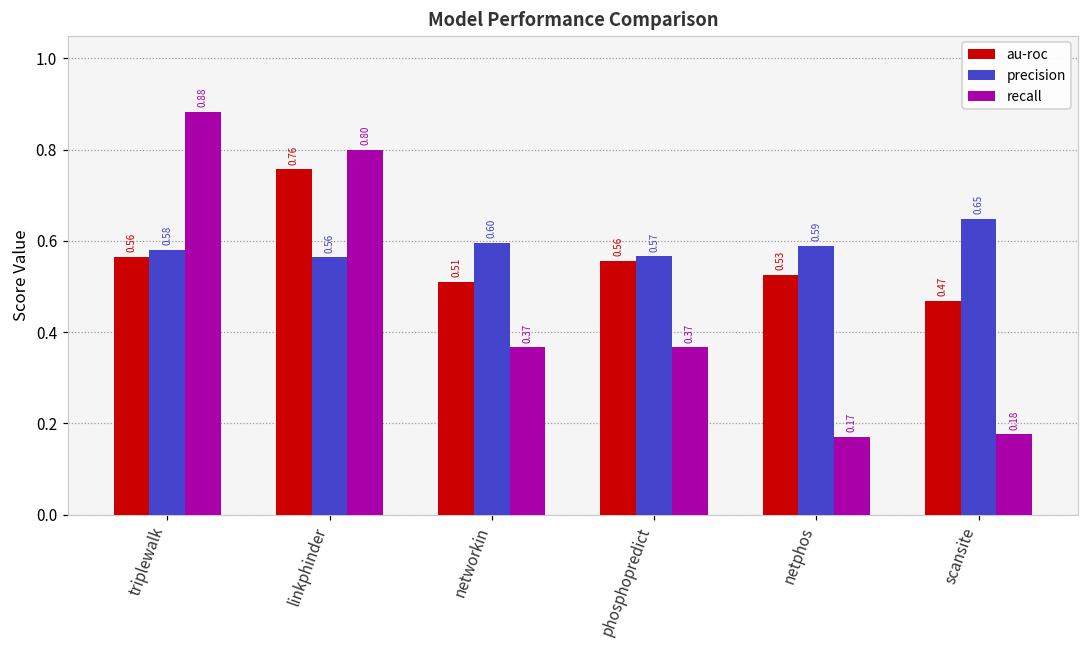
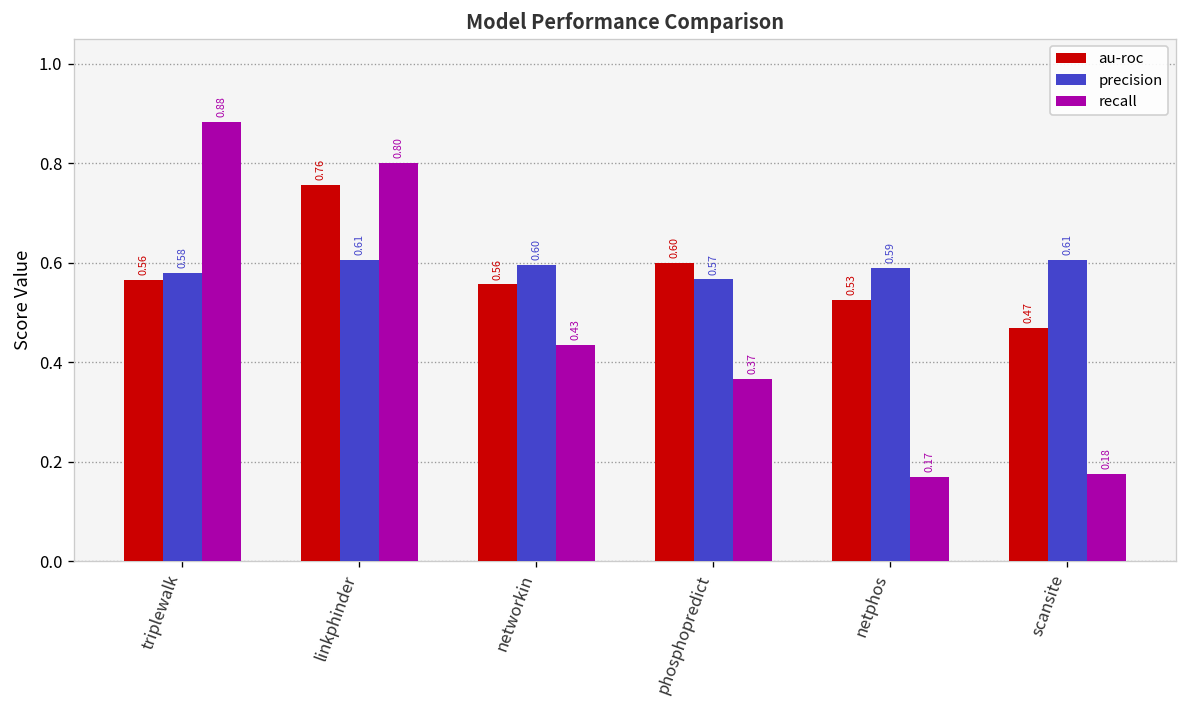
  {
    "au-roc": {
      "triplewalk": 0.56,
      "linkphinder": 0.76,
-     "networkin": 0.51,
-     "phosphopredict": 0.56,
+     "networkin": 0.56,
+     "phosphopredict": 0.60,
      "netphos": 0.53,
      "scansite": 0.47
    },
    "precision": {
      "triplewalk": 0.58,
-     "linkphinder": 0.56,
+     "linkphinder": 0.61,
      "networkin": 0.60,
      "phosphopredict": 0.57,
      "netphos": 0.59,
-     "scansite": 0.65
+     "scansite": 0.61
    },
    "recall": {
      "triplewalk": 0.88,
      "linkphinder": 0.80,
-     "networkin": 0.37,
+     "networkin": 0.43,
      "phosphopredict": 0.37,
      "netphos": 0.17,
      "scansite": 0.18
    }
  }
